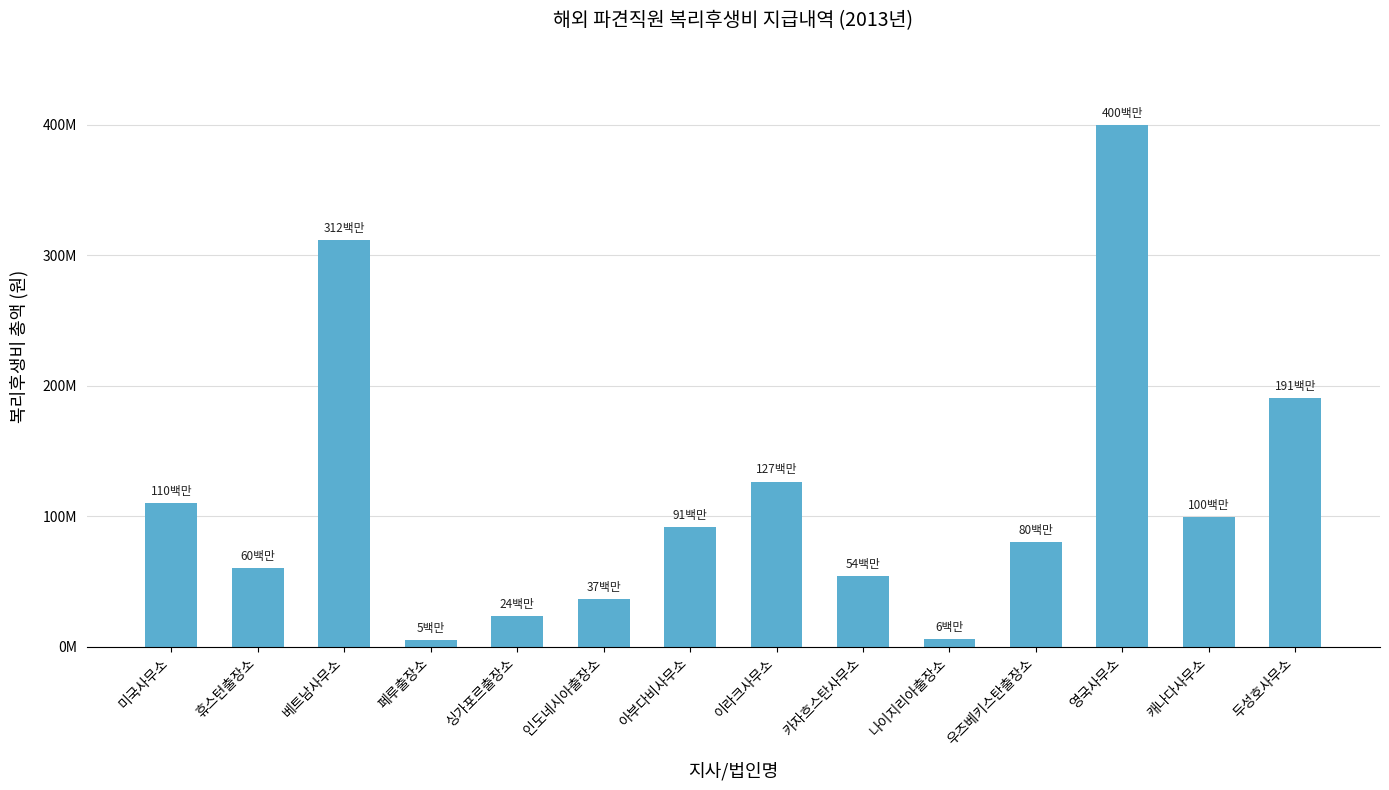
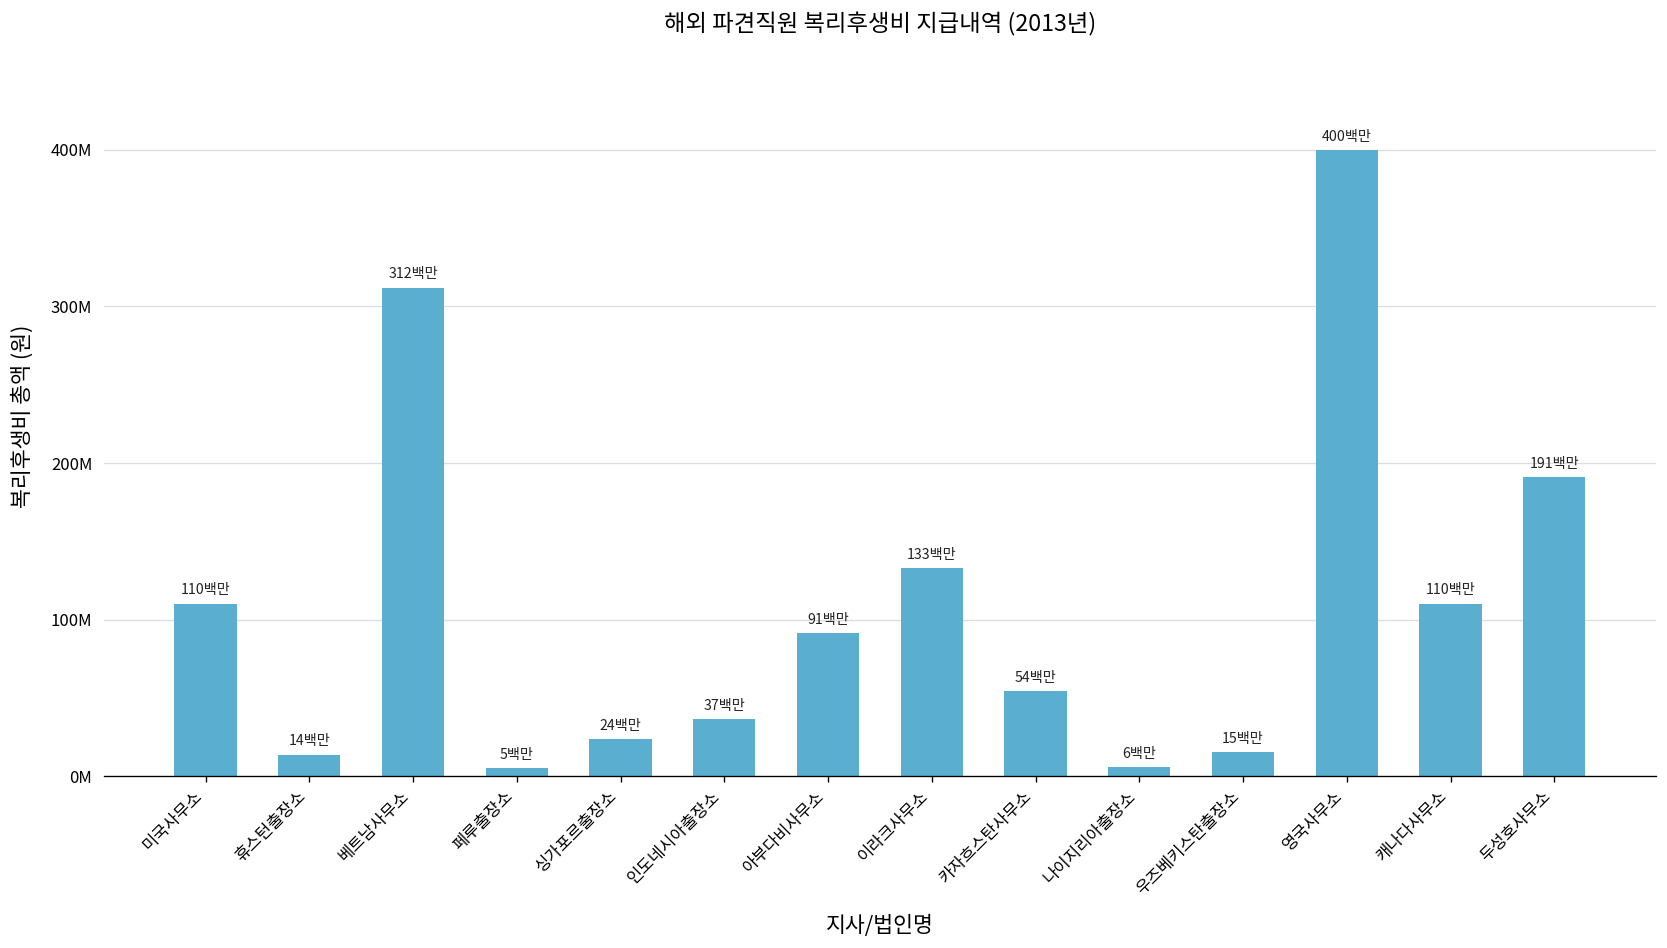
  {
-   "휴스턴출장소": 60,
-   "이라크사무소": 127,
-   "우즈베키스탄출장소": 80,
-   "캐나다사무소": 100
+   "휴스턴출장소": 14,
+   "이라크사무소": 133,
+   "우즈베키스탄출장소": 15,
+   "캐나다사무소": 110
  }
